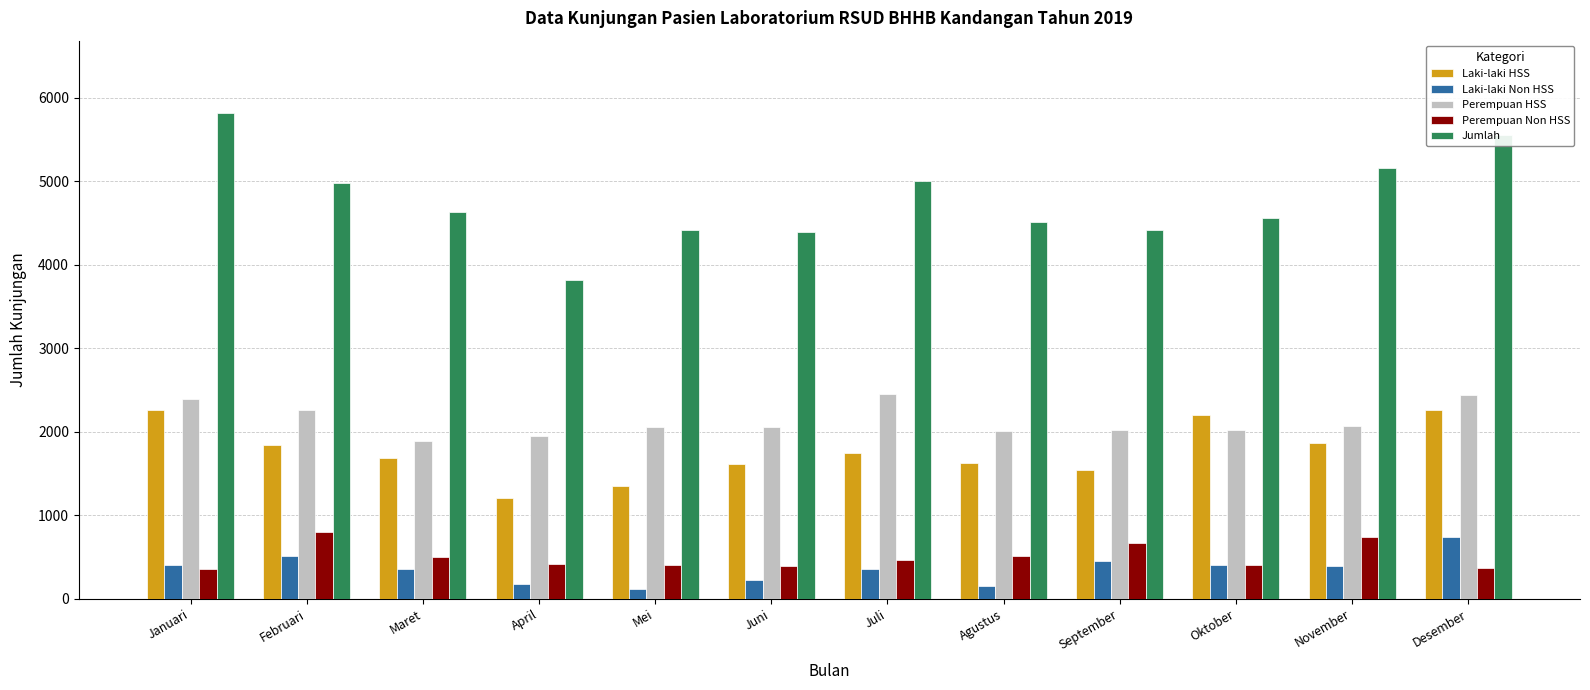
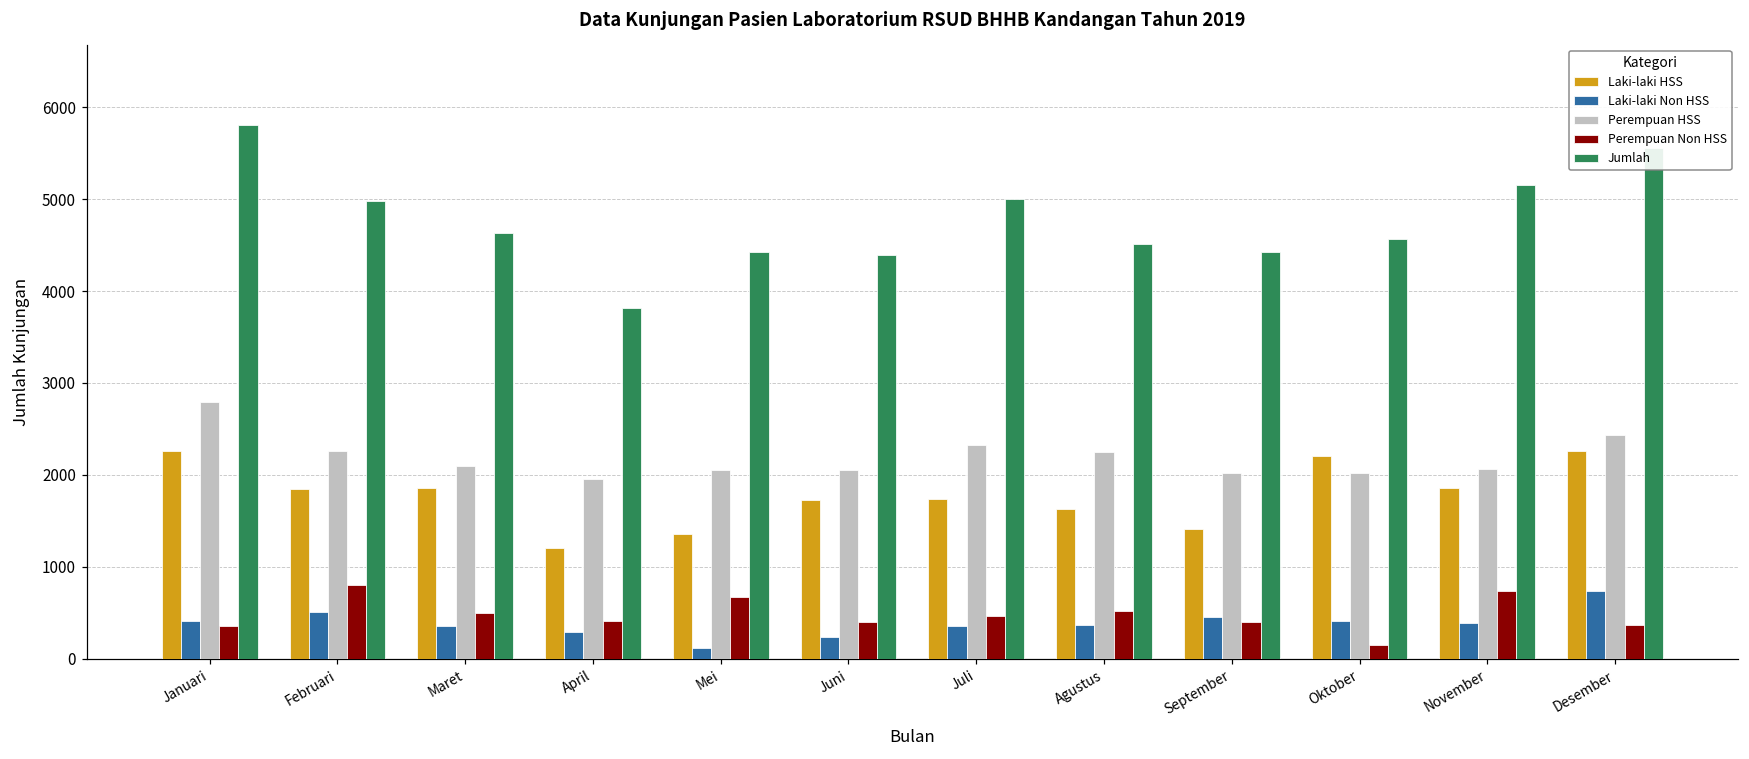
  {
    "Laki-laki HSS": {
      "Januari": 2300,
      "Februari": 1800,
-     "Maret": 1700,
+     "Maret": 1900,
      "April": 1200,
      "Mei": 1400,
-     "Juni": 1600,
+     "Juni": 1700,
      "Juli": 1700,
      "Agustus": 1600,
-     "September": 1500,
+     "September": 1400,
      "Oktober": 2200,
      "November": 1900,
      "Desember": 2300
    },
    "Laki-laki Non HSS": {
      "Januari": 400,
      "Februari": 500,
      "Maret": 400,
-     "April": 200,
+     "April": 300,
      "Mei": 100,
      "Juni": 200,
      "Juli": 400,
-     "Agustus": 200,
+     "Agustus": 400,
      "September": 500,
      "Oktober": 400,
      "November": 400,
      "Desember": 700
    },
    "Perempuan HSS": {
-     "Januari": 2400,
+     "Januari": 2800,
      "Februari": 2300,
-     "Maret": 1900,
+     "Maret": 2100,
      "April": 2000,
      "Mei": 2100,
      "Juni": 2100,
-     "Juli": 2500,
-     "Agustus": 2000,
+     "Juli": 2300,
+     "Agustus": 2200,
      "September": 2000,
      "Oktober": 2000,
      "November": 2100,
      "Desember": 2400
    },
    "Perempuan Non HSS": {
      "Januari": 400,
      "Februari": 800,
      "Maret": 500,
      "April": 400,
-     "Mei": 400,
+     "Mei": 700,
      "Juni": 400,
      "Juli": 500,
      "Agustus": 500,
-     "September": 700,
-     "Oktober": 400,
+     "September": 400,
+     "Oktober": 100,
      "November": 700,
      "Desember": 400
    },
    "Jumlah": {
      "Januari": 5800,
      "Februari": 5000,
      "Maret": 4600,
      "April": 3800,
      "Mei": 4400,
      "Juni": 4400,
      "Juli": 5000,
      "Agustus": 4500,
      "September": 4400,
      "Oktober": 4600,
      "November": 5200
    }
  }
